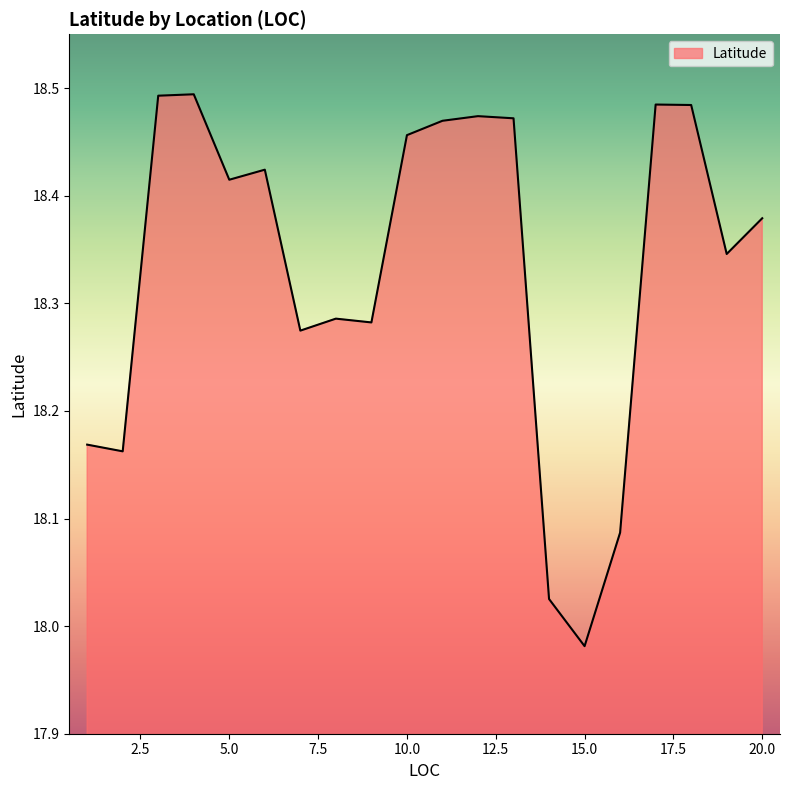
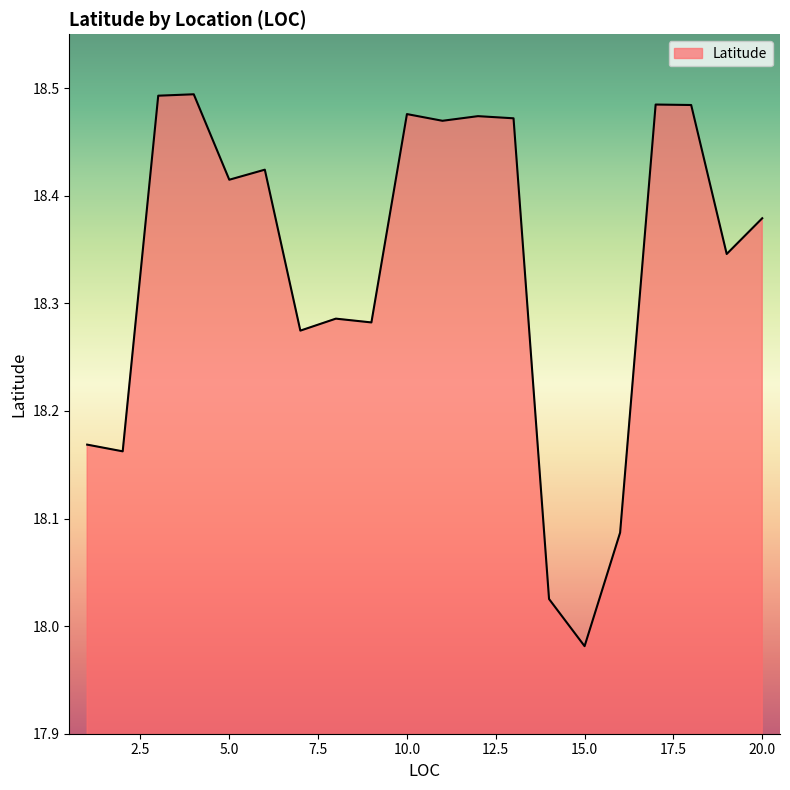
  {
    "5.0": 18.415,
-   "10.0": 18.456,
+   "10.0": 18.476,
    "15.0": 17.981,
    "20.0": 18.379
  }
